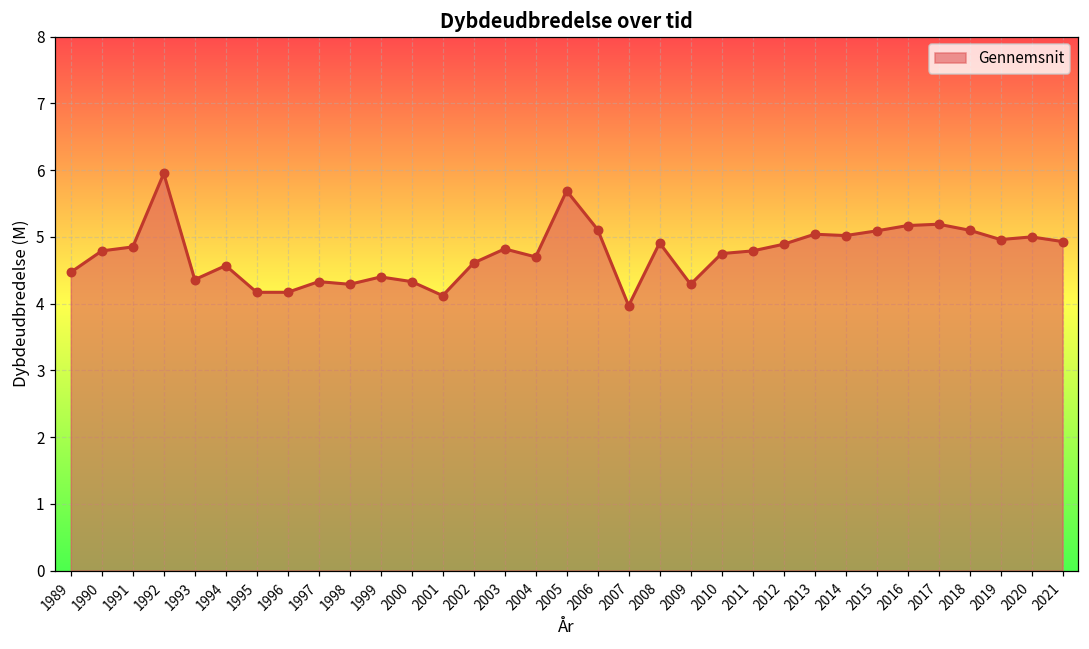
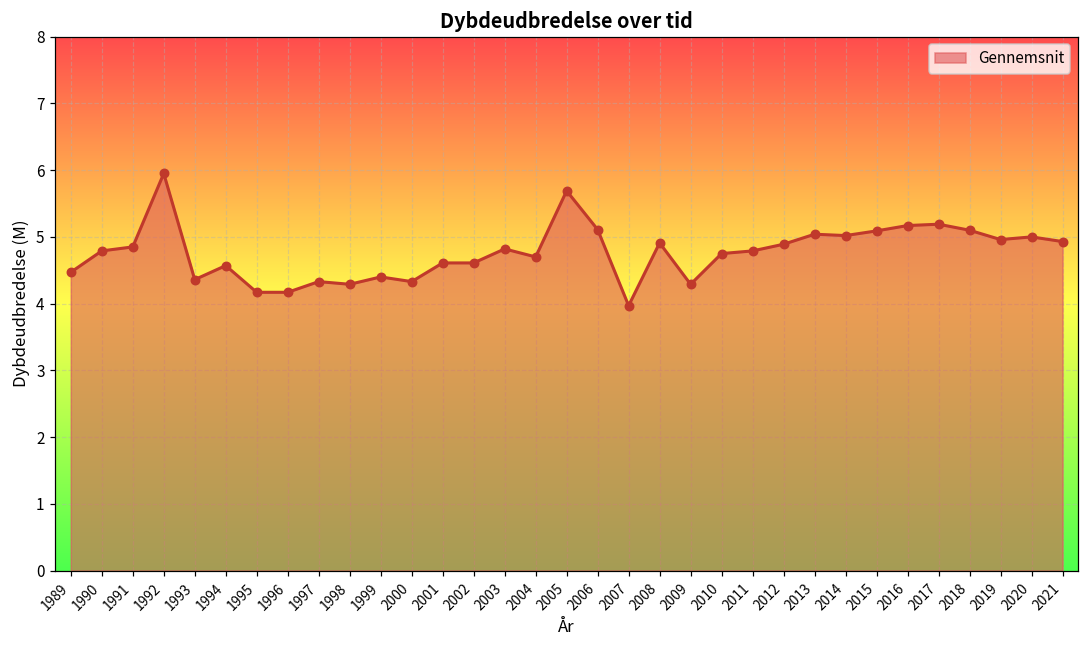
  {
    "1989": 4.5,
    "1990": 4.8,
    "1991": 4.9,
    "1992": 6.0,
    "1993": 4.4,
    "1994": 4.6,
    "1995": 4.2,
    "1996": 4.2,
    "1997": 4.3,
    "1998": 4.3,
    "1999": 4.4,
    "2000": 4.3,
-   "2001": 4.1,
+   "2001": 4.6,
    "2002": 4.6,
    "2003": 4.8,
    "2004": 4.7,
    "2005": 5.7,
    "2006": 5.1,
    "2007": 4.0,
    "2008": 4.9,
    "2009": 4.3,
    "2010": 4.8,
    "2011": 4.8,
    "2012": 4.9,
    "2013": 5.0,
    "2014": 5.0,
    "2015": 5.1,
    "2016": 5.2,
    "2017": 5.2,
    "2018": 5.1,
    "2019": 5.0,
    "2020": 5.0,
    "2021": 4.9
  }
